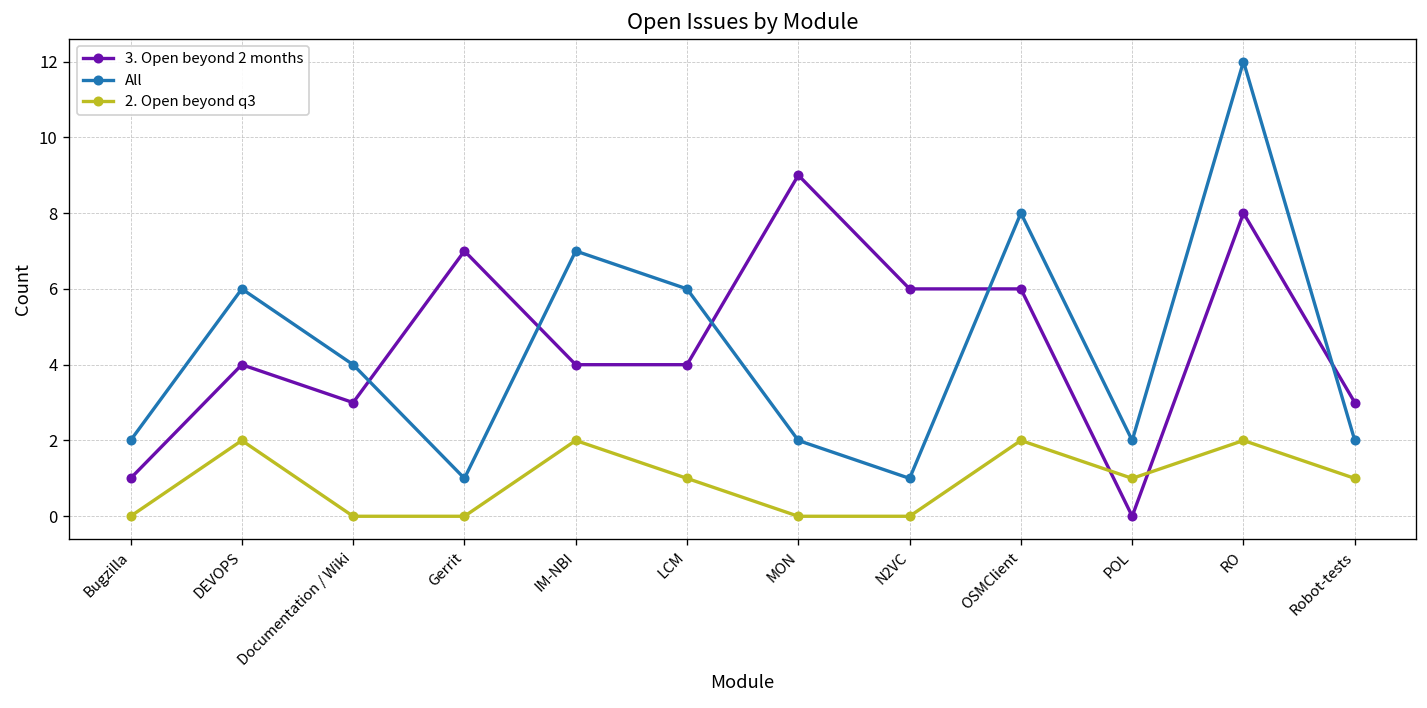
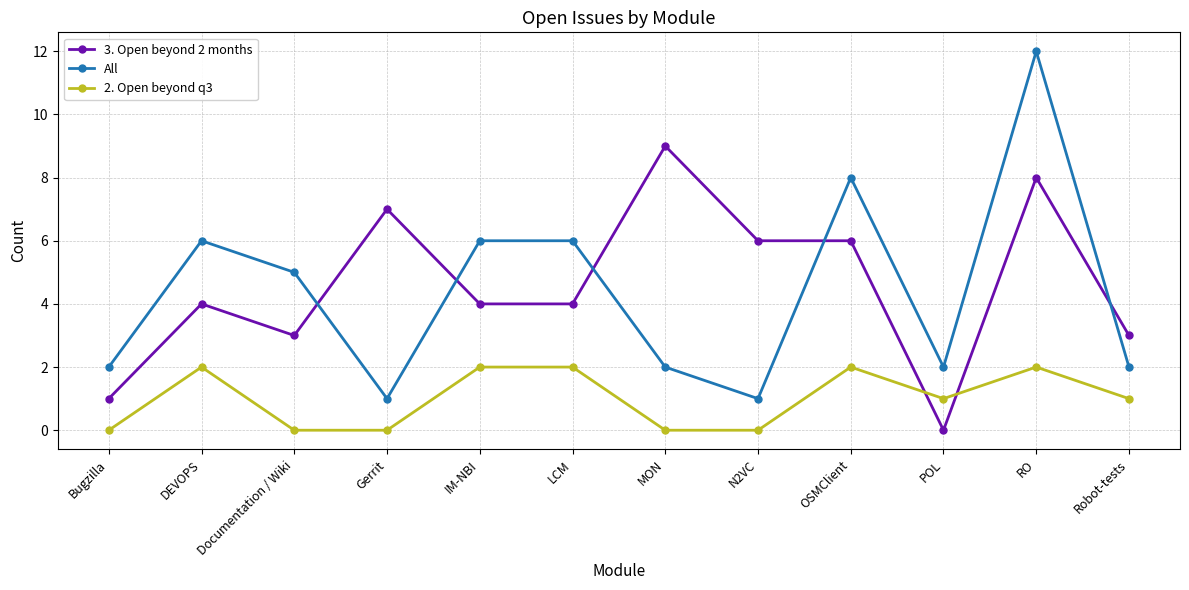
  {
    "3. Open beyond 2 months": {
      "Bugzilla": 1,
      "DEVOPS": 4,
      "Documentation / Wiki": 3,
      "Gerrit": 7,
      "IM-NBI": 4,
      "LCM": 4,
      "MON": 9,
      "N2VC": 6,
      "OSMClient": 6,
      "POL": 0,
      "RO": 8,
      "Robot-tests": 3
    },
    "All": {
      "Bugzilla": 2,
      "DEVOPS": 6,
-     "Documentation / Wiki": 4,
+     "Documentation / Wiki": 5,
      "Gerrit": 1,
-     "IM-NBI": 7,
+     "IM-NBI": 6,
      "LCM": 6,
      "MON": 2,
      "N2VC": 1,
      "OSMClient": 8,
      "POL": 2,
      "RO": 12,
      "Robot-tests": 2
    },
    "2. Open beyond q3": {
      "Bugzilla": 0,
      "DEVOPS": 2,
      "Documentation / Wiki": 0,
      "Gerrit": 0,
      "IM-NBI": 2,
-     "LCM": 1,
+     "LCM": 2,
      "MON": 0,
      "N2VC": 0,
      "OSMClient": 2,
      "POL": 1,
      "RO": 2,
      "Robot-tests": 1
    }
  }
